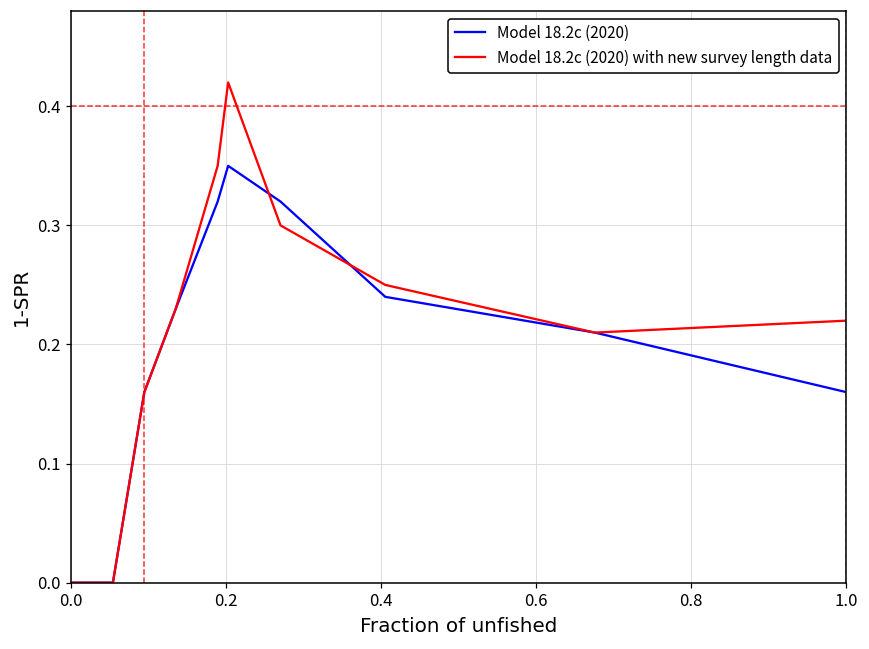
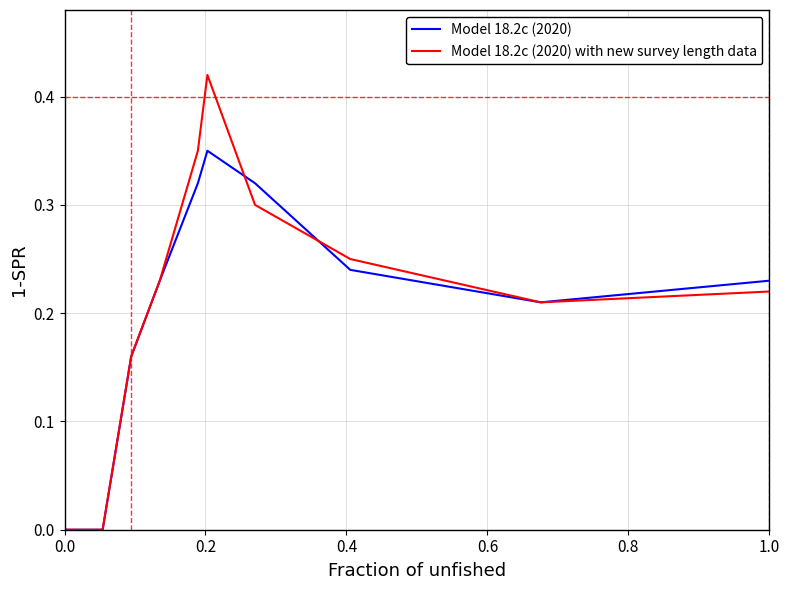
  {
    "Model 18.2c (2020)": {
-     "1.0": 0.16
+     "1.0": 0.23
    },
    "Model 18.2c (2020) with new survey length data": {
      "1.0": 0.22
    }
  }
